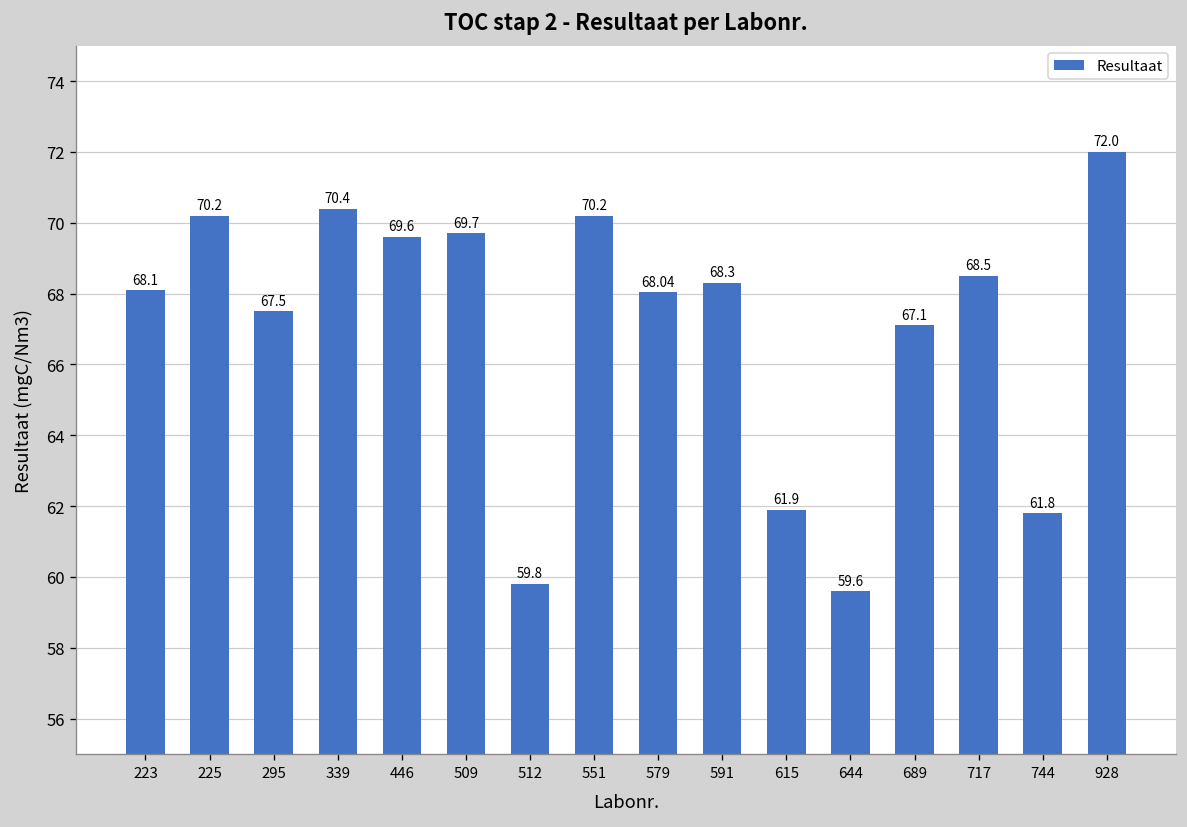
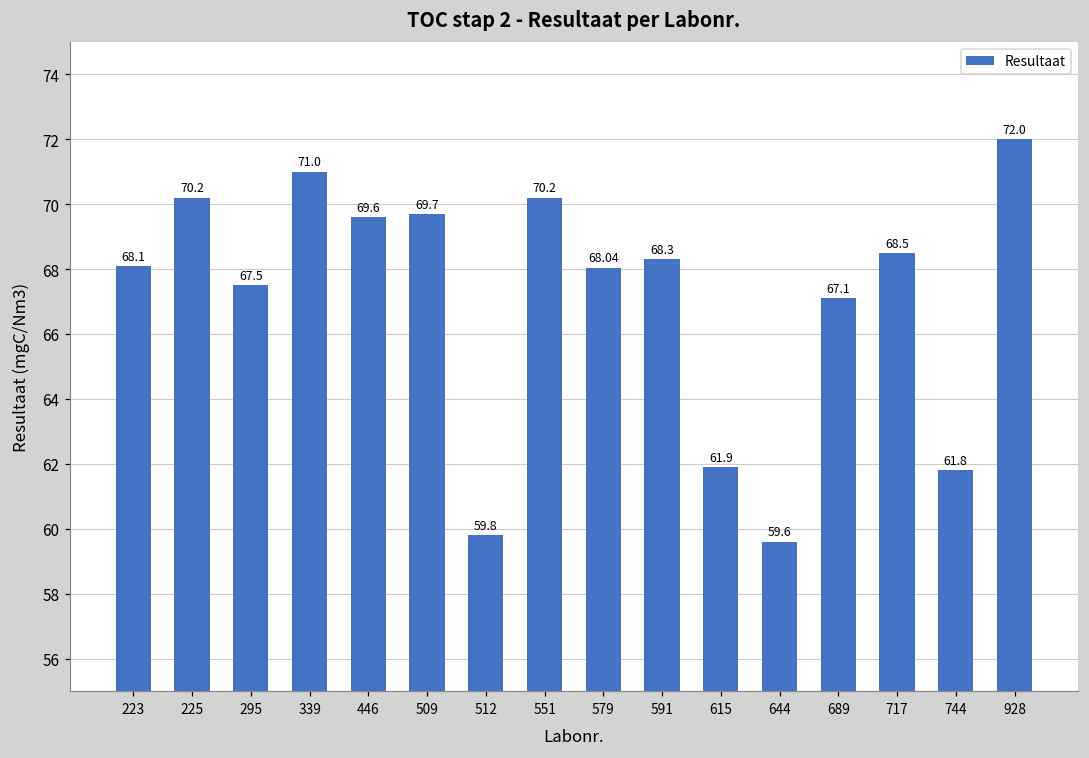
  {
    "223": 68.1,
    "225": 70.2,
    "295": 67.5,
-   "339": 70.4,
+   "339": 71.0,
    "446": 69.6,
    "509": 69.7,
    "512": 59.8,
    "551": 70.2,
    "579": 68.04,
    "591": 68.3,
    "615": 61.9,
    "644": 59.6,
    "689": 67.1,
    "717": 68.5,
    "744": 61.8,
    "928": 72.0
  }
